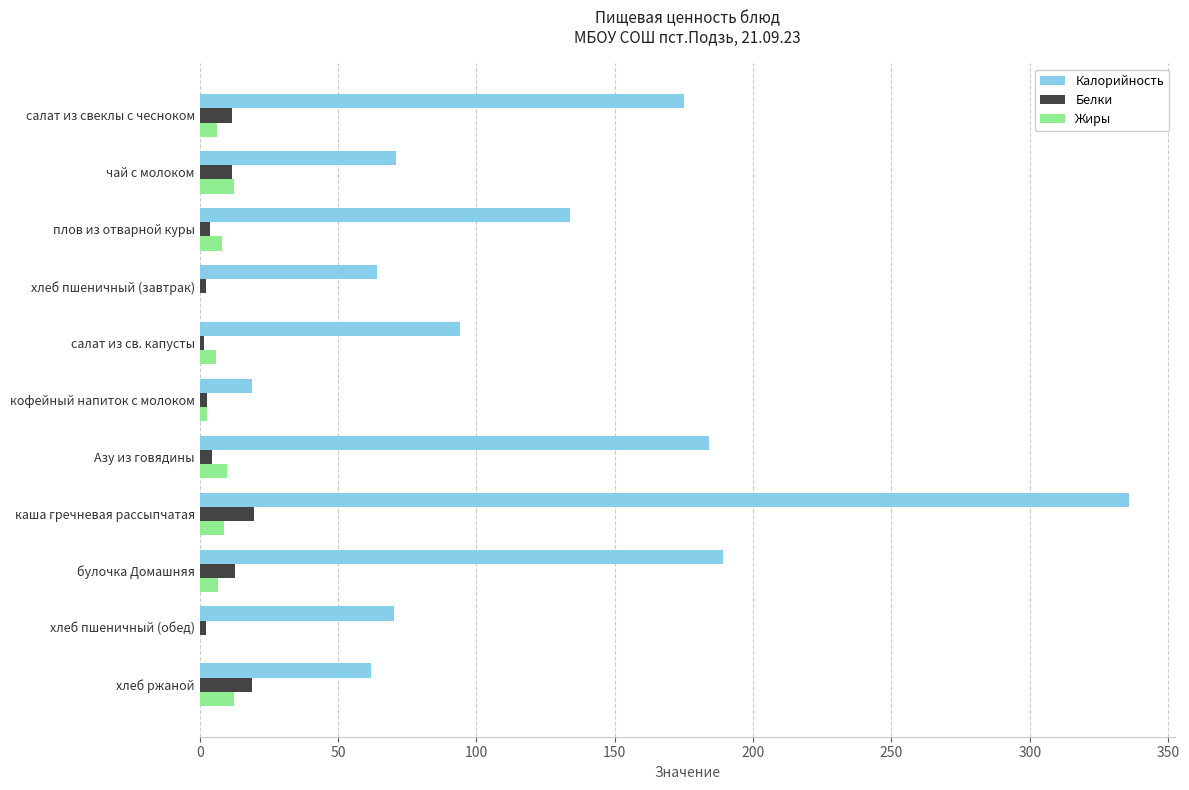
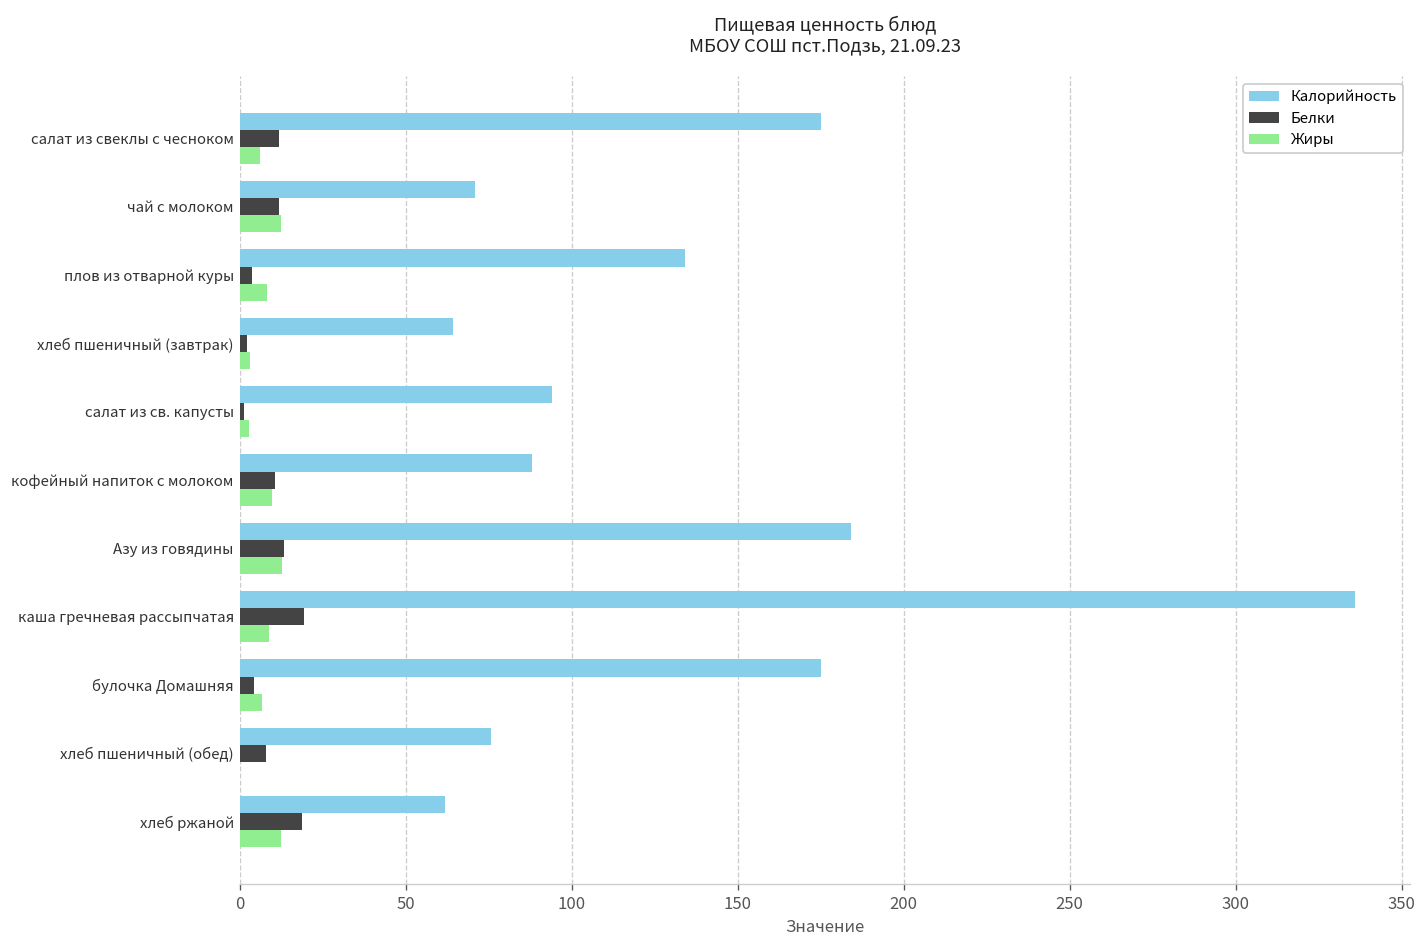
  {
    "Калорийность": {
      "салат из свеклы с чесноком": 175,
      "чай с молоком": 71,
      "плов из отварной куры": 134,
      "хлеб пшеничный (завтрак)": 64,
      "салат из св. капусты": 94,
-     "кофейный напиток с молоком": 19,
+     "кофейный напиток с молоком": 88,
      "Азу из говядины": 184,
      "каша гречневая рассыпчатая": 336,
-     "булочка Домашняя": 189,
-     "хлеб пшеничный (обед)": 70,
+     "булочка Домашняя": 175,
+     "хлеб пшеничный (обед)": 76,
      "хлеб ржаной": 62
    },
    "Белки": {
      "салат из свеклы с чесноком": 12,
      "чай с молоком": 12,
      "плов из отварной куры": 4,
      "хлеб пшеничный (завтрак)": 2,
      "салат из св. капусты": 1,
-     "кофейный напиток с молоком": 3,
-     "Азу из говядины": 5,
+     "кофейный напиток с молоком": 11,
+     "Азу из говядины": 13,
      "каша гречневая рассыпчатая": 20,
-     "булочка Домашняя": 13,
-     "хлеб пшеничный (обед)": 2,
+     "булочка Домашняя": 4,
+     "хлеб пшеничный (обед)": 8,
      "хлеб ржаной": 19
    },
    "Жиры": {
      "салат из свеклы с чесноком": 6,
      "чай с молоком": 12,
      "плов из отварной куры": 8,
-     "хлеб пшеничный (завтрак)": 0,
-     "салат из св. капусты": 6,
-     "кофейный напиток с молоком": 3,
-     "Азу из говядины": 10,
+     "хлеб пшеничный (завтрак)": 3,
+     "салат из св. капусты": 3,
+     "кофейный напиток с молоком": 10,
+     "Азу из говядины": 13,
      "каша гречневая рассыпчатая": 9,
      "булочка Домашняя": 7,
      "хлеб ржаной": 12
    }
  }
